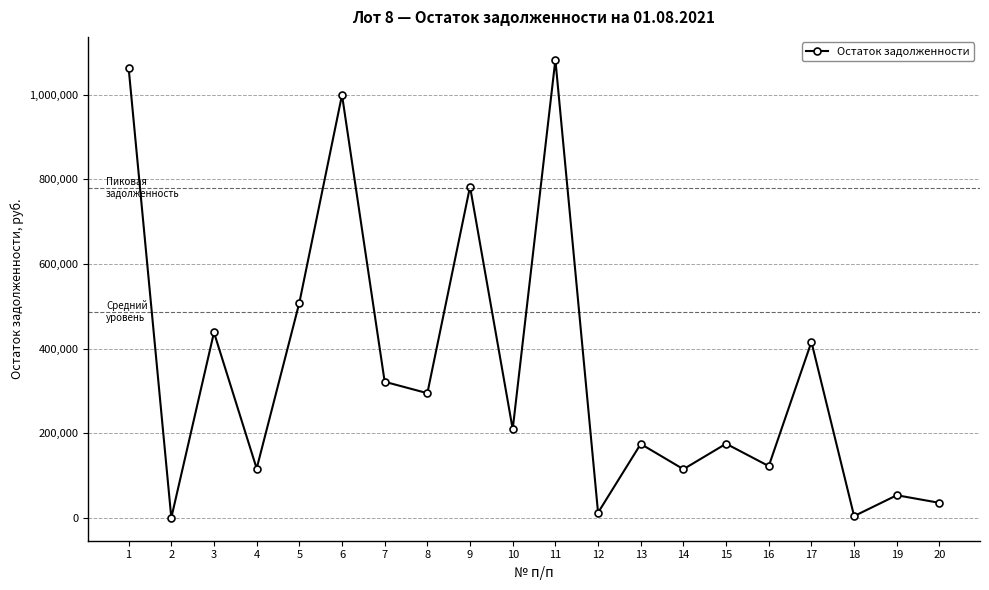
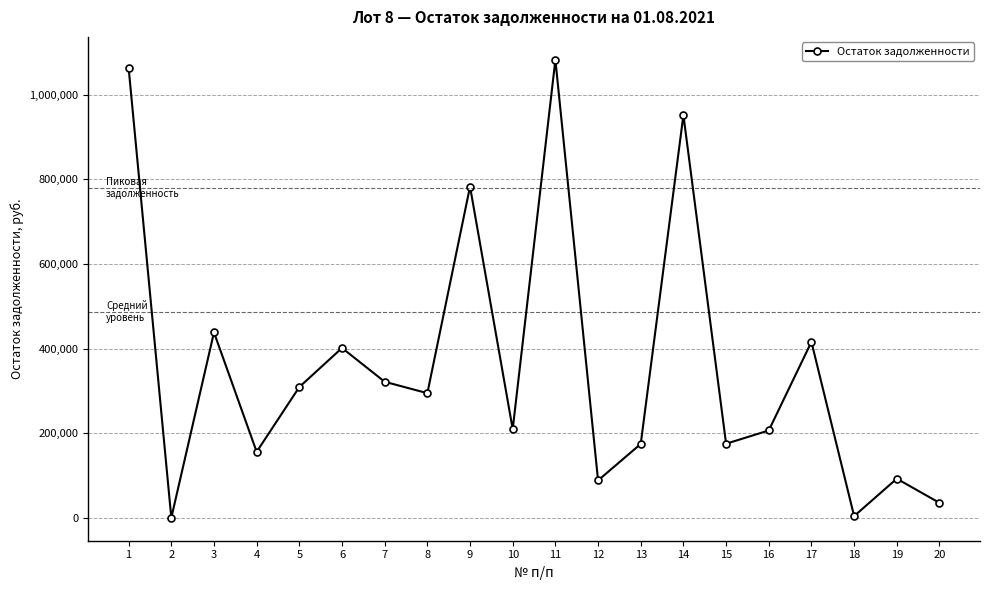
  {
    "1": "1,060,000",
    "2": "0",
    "3": "440,000",
-   "4": "120,000",
-   "5": "510,000",
-   "6": "1,000,000",
+   "4": "160,000",
+   "5": "310,000",
+   "6": "400,000",
    "7": "320,000",
    "8": "290,000",
    "9": "780,000",
    "10": "210,000",
    "11": "1,080,000",
-   "12": "10,000",
+   "12": "90,000",
    "13": "170,000",
-   "14": "120,000",
+   "14": "950,000",
    "15": "180,000",
-   "16": "120,000",
+   "16": "210,000",
    "17": "420,000",
    "18": "0",
-   "19": "50,000",
+   "19": "90,000",
    "20": "40,000"
  }
